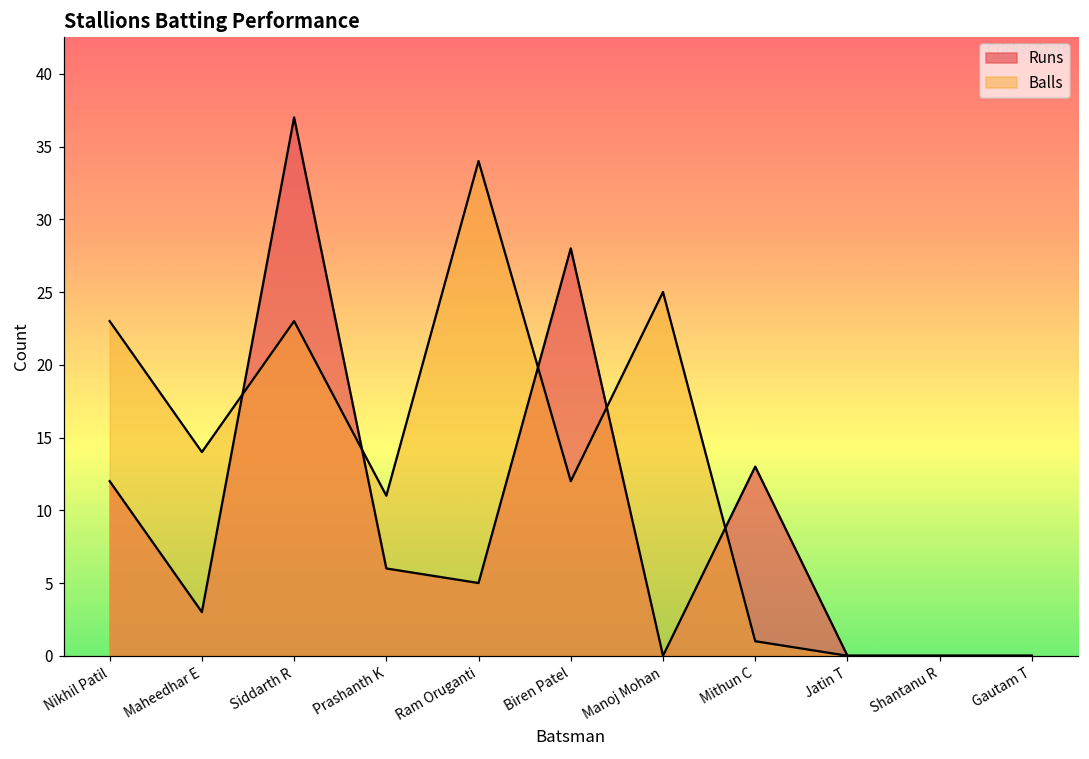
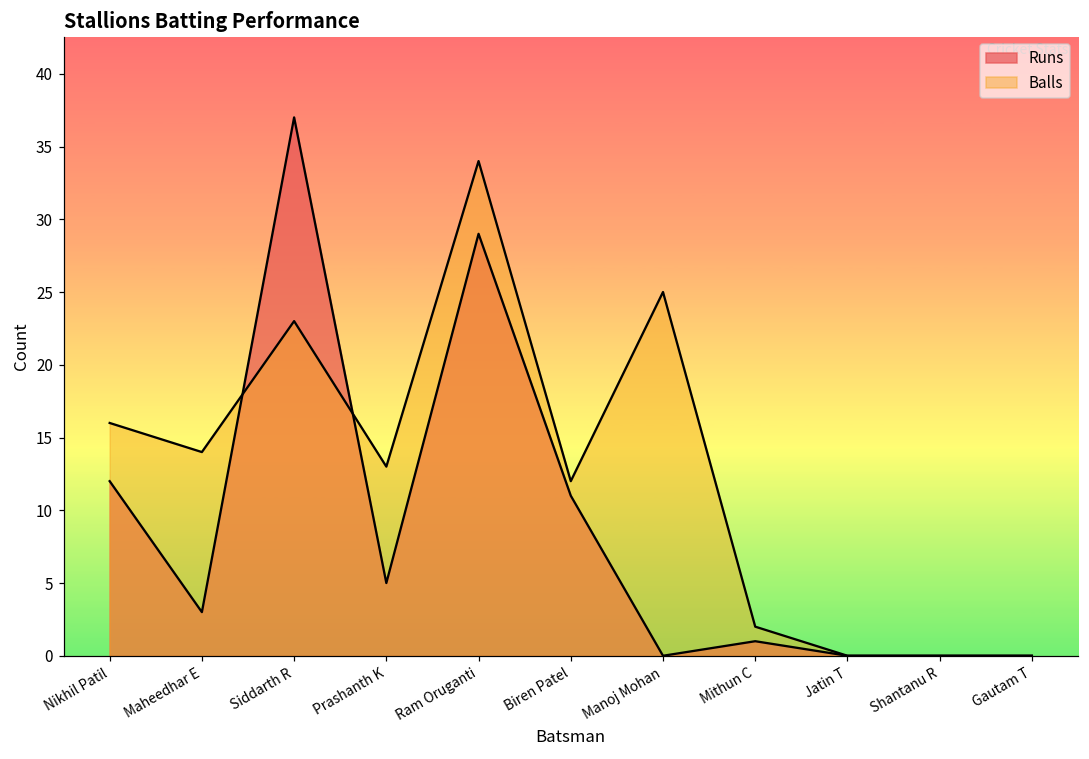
  {
    "Runs": {
      "Nikhil Patil": 12,
      "Maheedhar E": 3,
      "Siddarth R": 37,
-     "Prashanth K": 6,
-     "Ram Oruganti": 5,
-     "Biren Patel": 28,
+     "Prashanth K": 5,
+     "Ram Oruganti": 29,
+     "Biren Patel": 11,
      "Manoj Mohan": 0,
-     "Mithun C": 13
+     "Mithun C": 1
    },
    "Balls": {
-     "Nikhil Patil": 23,
+     "Nikhil Patil": 16,
      "Maheedhar E": 14,
      "Siddarth R": 23,
-     "Prashanth K": 11,
+     "Prashanth K": 13,
      "Ram Oruganti": 34,
      "Biren Patel": 12,
      "Manoj Mohan": 25,
-     "Mithun C": 1
+     "Mithun C": 2
    }
  }
